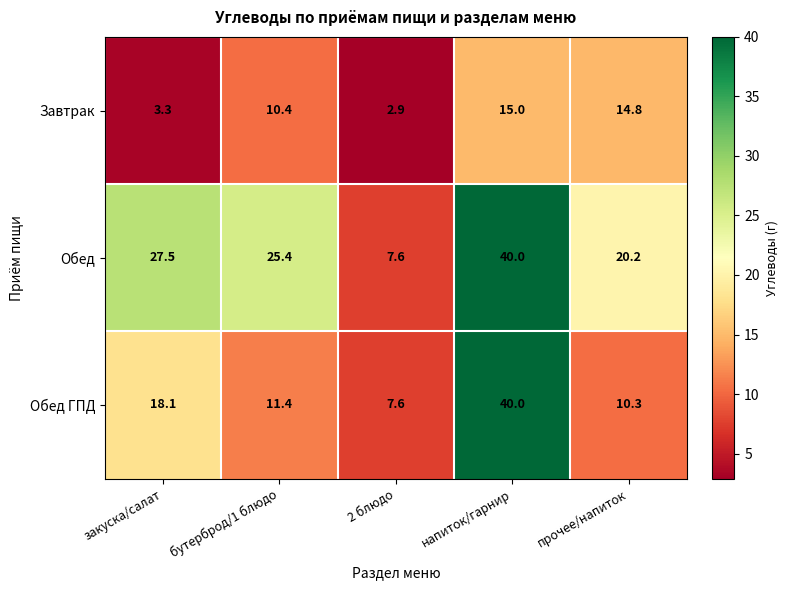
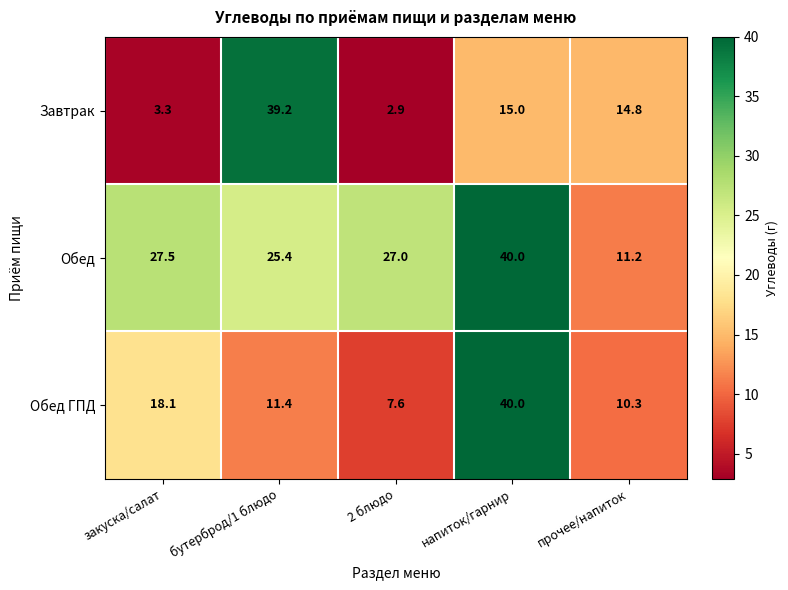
  {
    "Завтрак": {
      "закуска/салат": 3.3,
-     "бутерброд/1 блюдо": 10.4,
+     "бутерброд/1 блюдо": 39.2,
      "2 блюдо": 2.9,
      "напиток/гарнир": 15.0,
      "прочее/напиток": 14.8
    },
    "Обед": {
      "закуска/салат": 27.5,
      "бутерброд/1 блюдо": 25.4,
-     "2 блюдо": 7.6,
+     "2 блюдо": 27.0,
      "напиток/гарнир": 40.0,
-     "прочее/напиток": 20.2
+     "прочее/напиток": 11.2
    },
    "Обед ГПД": {
      "закуска/салат": 18.1,
      "бутерброд/1 блюдо": 11.4,
      "2 блюдо": 7.6,
      "напиток/гарнир": 40.0,
      "прочее/напиток": 10.3
    }
  }
